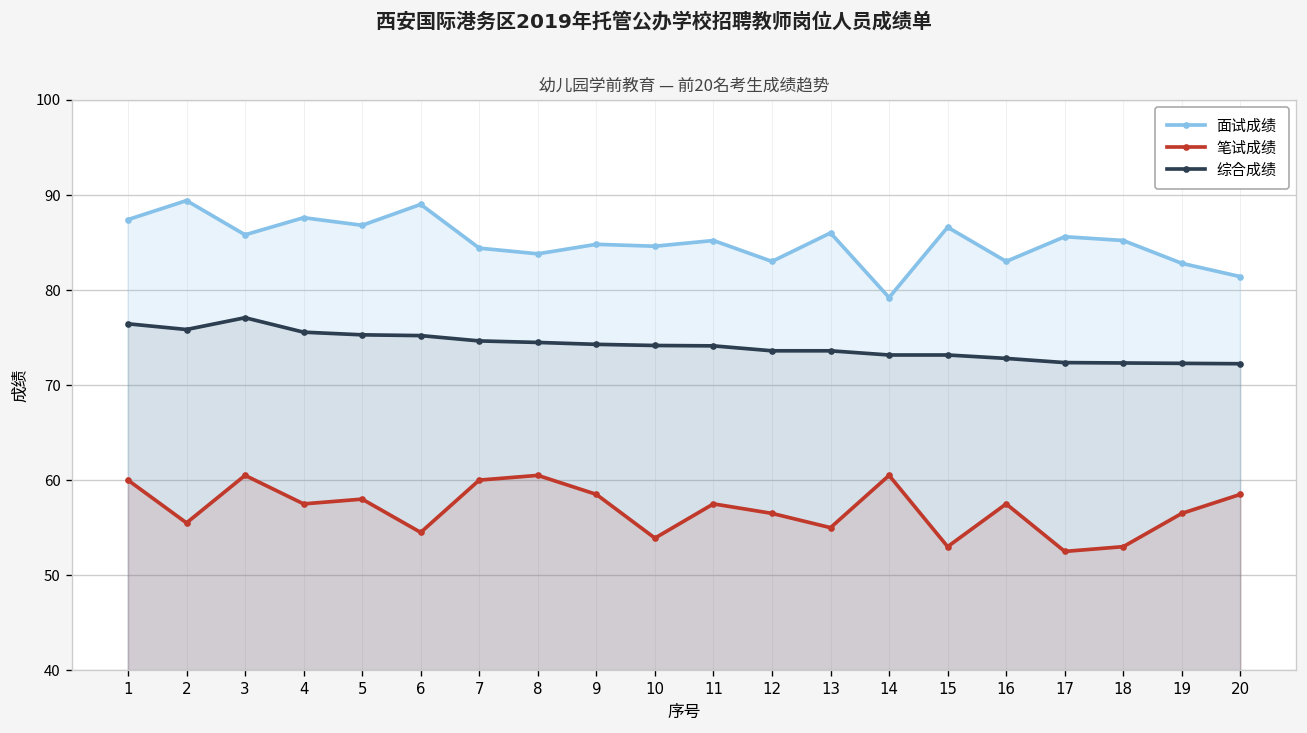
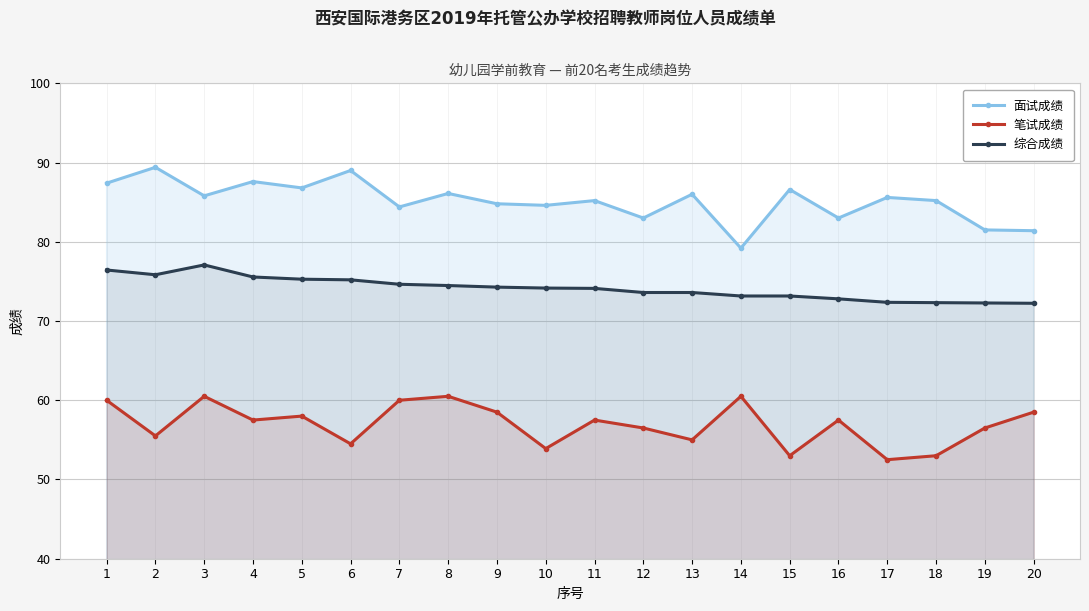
  {
    "面试成绩": {
      "1": 87,
      "2": 89,
      "3": 86,
      "4": 88,
      "5": 87,
      "6": 89,
      "7": 84,
-     "8": 84,
+     "8": 86,
      "9": 85,
      "10": 85,
      "11": 85,
      "12": 83,
      "13": 86,
      "14": 79,
      "15": 87,
      "16": 83,
      "17": 86,
      "18": 85,
-     "19": 83,
+     "19": 82,
      "20": 81
    },
    "笔试成绩": {
      "1": 60,
      "2": 56,
      "3": 61,
      "4": 58,
      "5": 58,
      "6": 55,
      "7": 60,
      "8": 61,
      "9": 59,
      "10": 54,
      "11": 58,
      "12": 57,
      "13": 55,
      "14": 61,
      "15": 53,
      "16": 58,
      "17": 53,
      "18": 53,
      "19": 57,
      "20": 59
    },
    "综合成绩": {
      "1": 76,
      "2": 76,
      "3": 77,
      "4": 76,
      "5": 75,
      "6": 75,
      "7": 75,
      "8": 74,
      "9": 74,
      "10": 74,
      "11": 74,
      "12": 74,
      "13": 74,
      "14": 73,
      "15": 73,
      "16": 73,
      "17": 72,
      "18": 72,
      "19": 72,
      "20": 72
    }
  }
